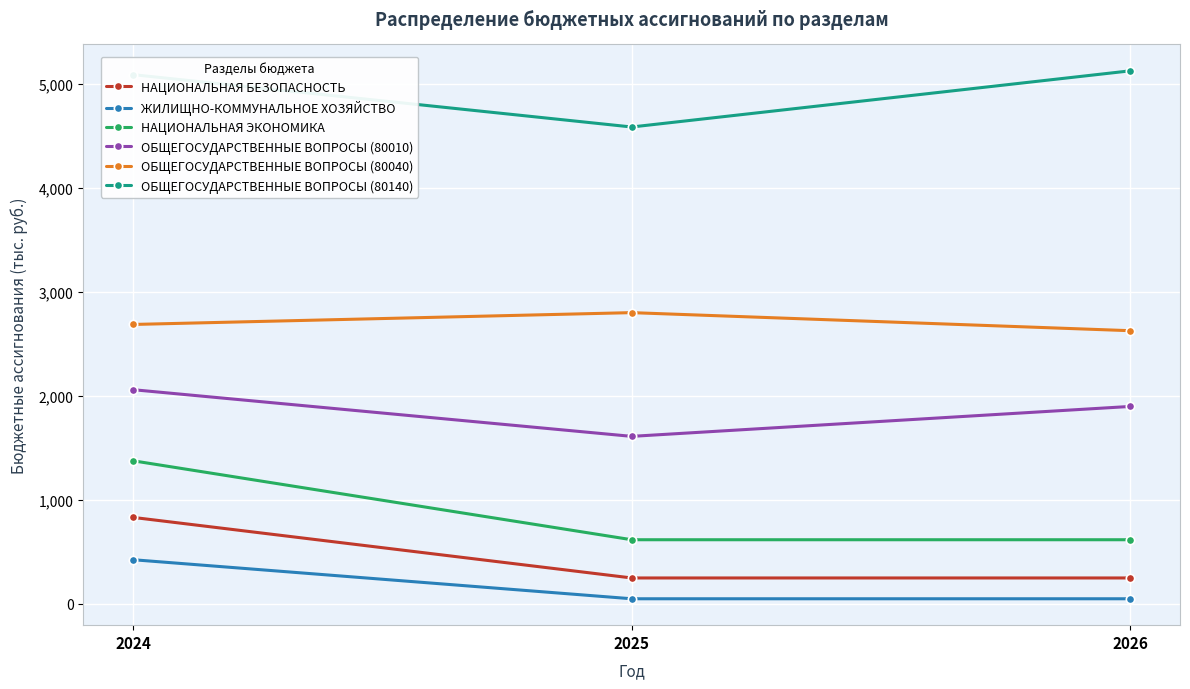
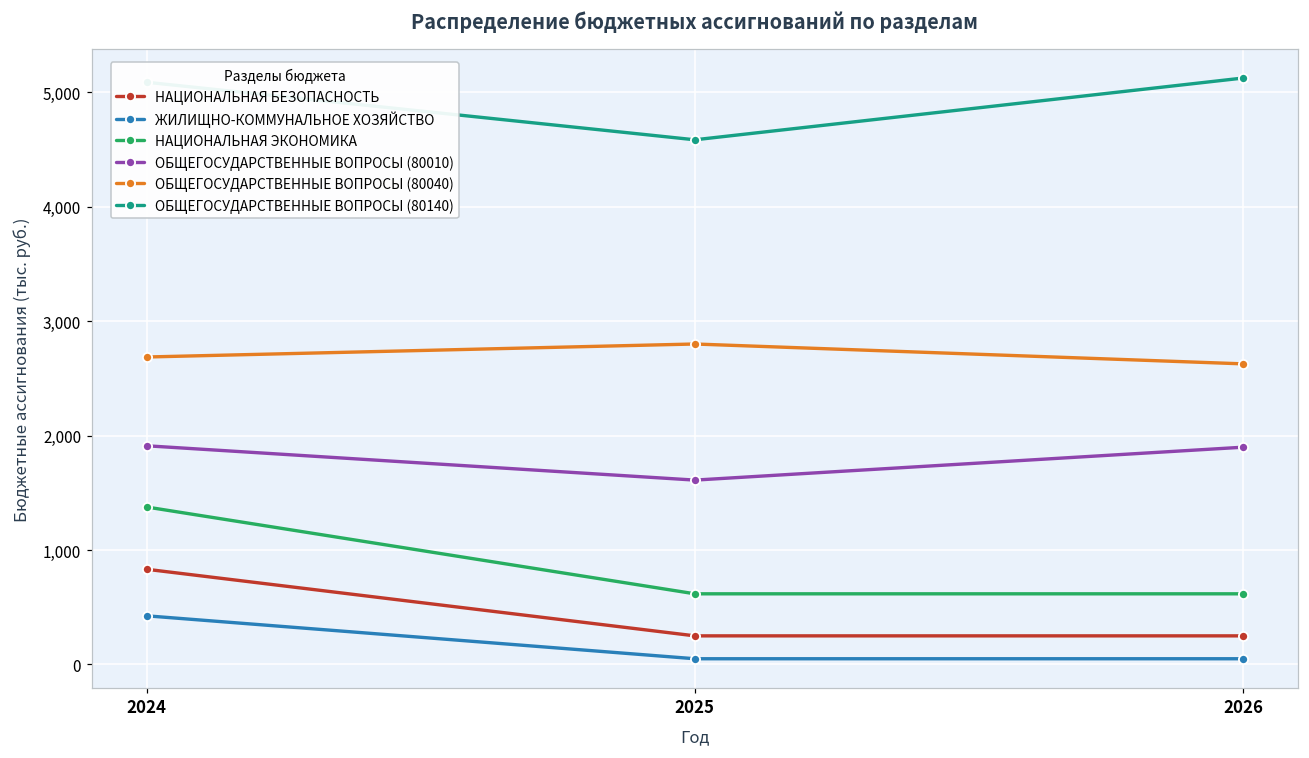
  {
    "НАЦИОНАЛЬНАЯ БЕЗОПАСНОСТЬ": {
      "2024": "830",
      "2025": "250",
      "2026": "250"
    },
    "ЖИЛИЩНО-КОММУНАЛЬНОЕ ХОЗЯЙСТВО": {
      "2024": "430",
      "2025": "50",
      "2026": "50"
    },
    "ОБЩЕГОСУДАРСТВЕННЫЕ ВОПРОСЫ (80010)": {
-     "2024": "2,060",
+     "2024": "1,910",
      "2025": "1,610",
      "2026": "1,900"
    },
    "ОБЩЕГОСУДАРСТВЕННЫЕ ВОПРОСЫ (80040)": {
      "2024": "2,690",
      "2025": "2,800",
      "2026": "2,630"
    }
  }
